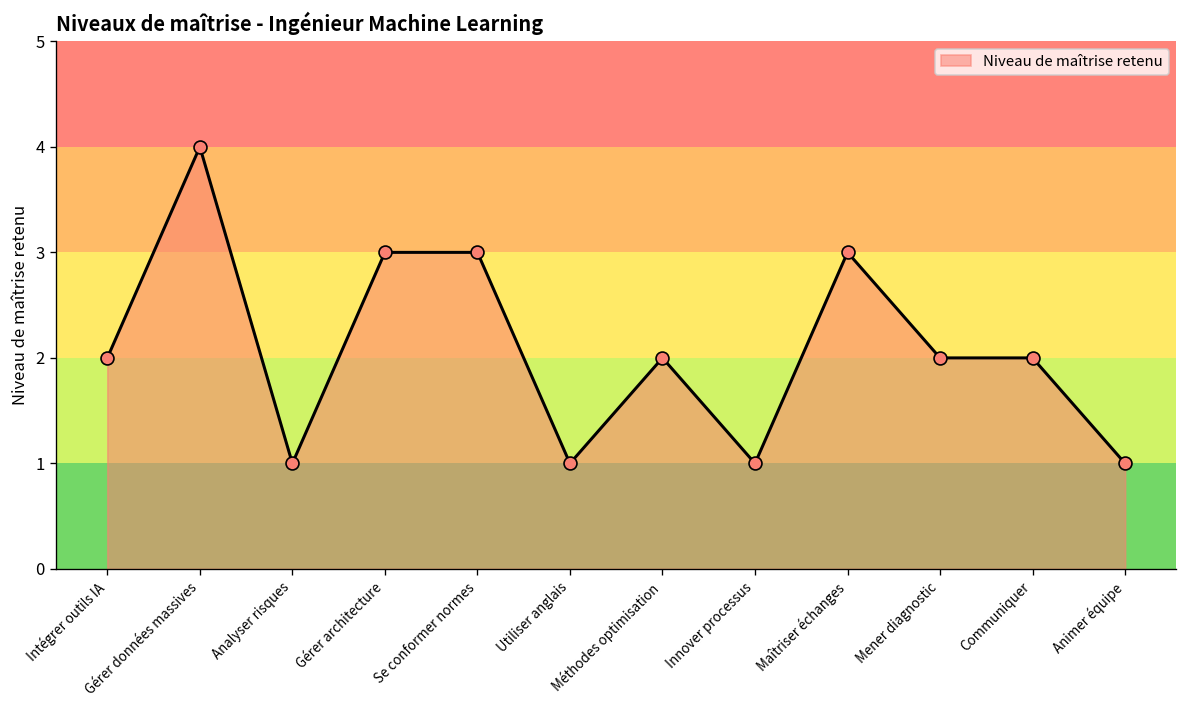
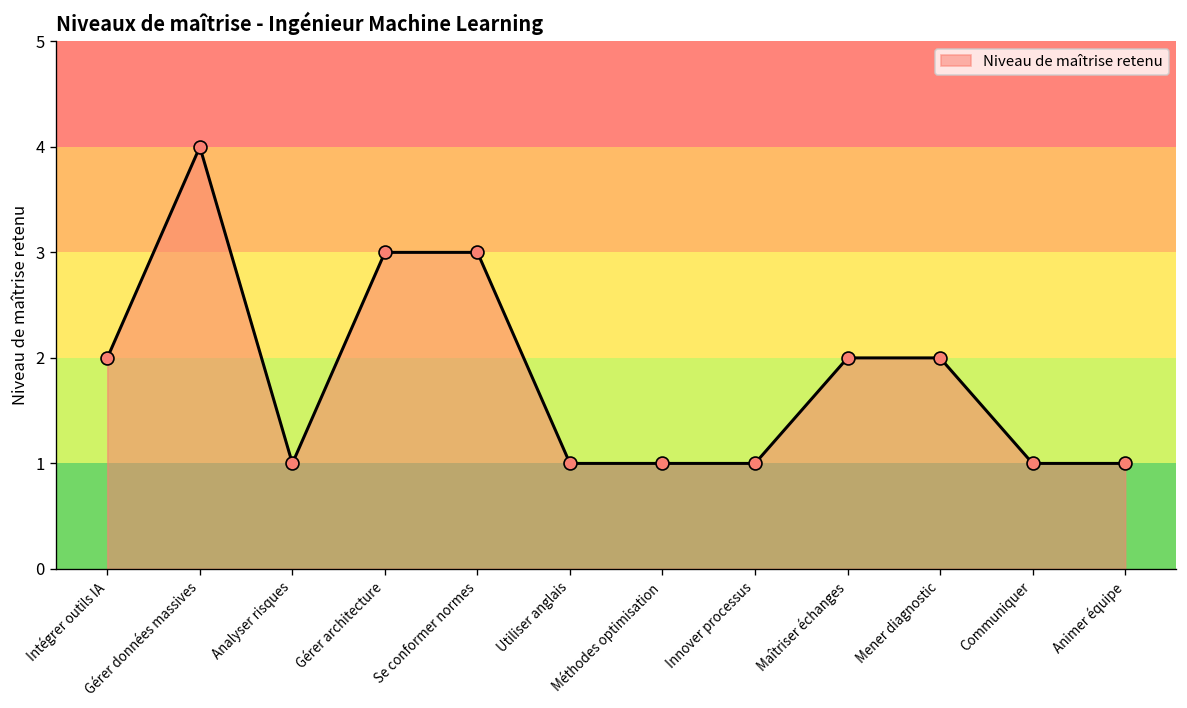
  {
    "Intégrer outils IA": 2,
    "Gérer données massives": 4,
    "Analyser risques": 1,
    "Gérer architecture": 3,
    "Se conformer normes": 3,
    "Utiliser anglais": 1,
-   "Méthodes optimisation": 2,
+   "Méthodes optimisation": 1,
    "Innover processus": 1,
-   "Maîtriser échanges": 3,
+   "Maîtriser échanges": 2,
    "Mener diagnostic": 2,
-   "Communiquer": 2,
+   "Communiquer": 1,
    "Animer équipe": 1
  }
